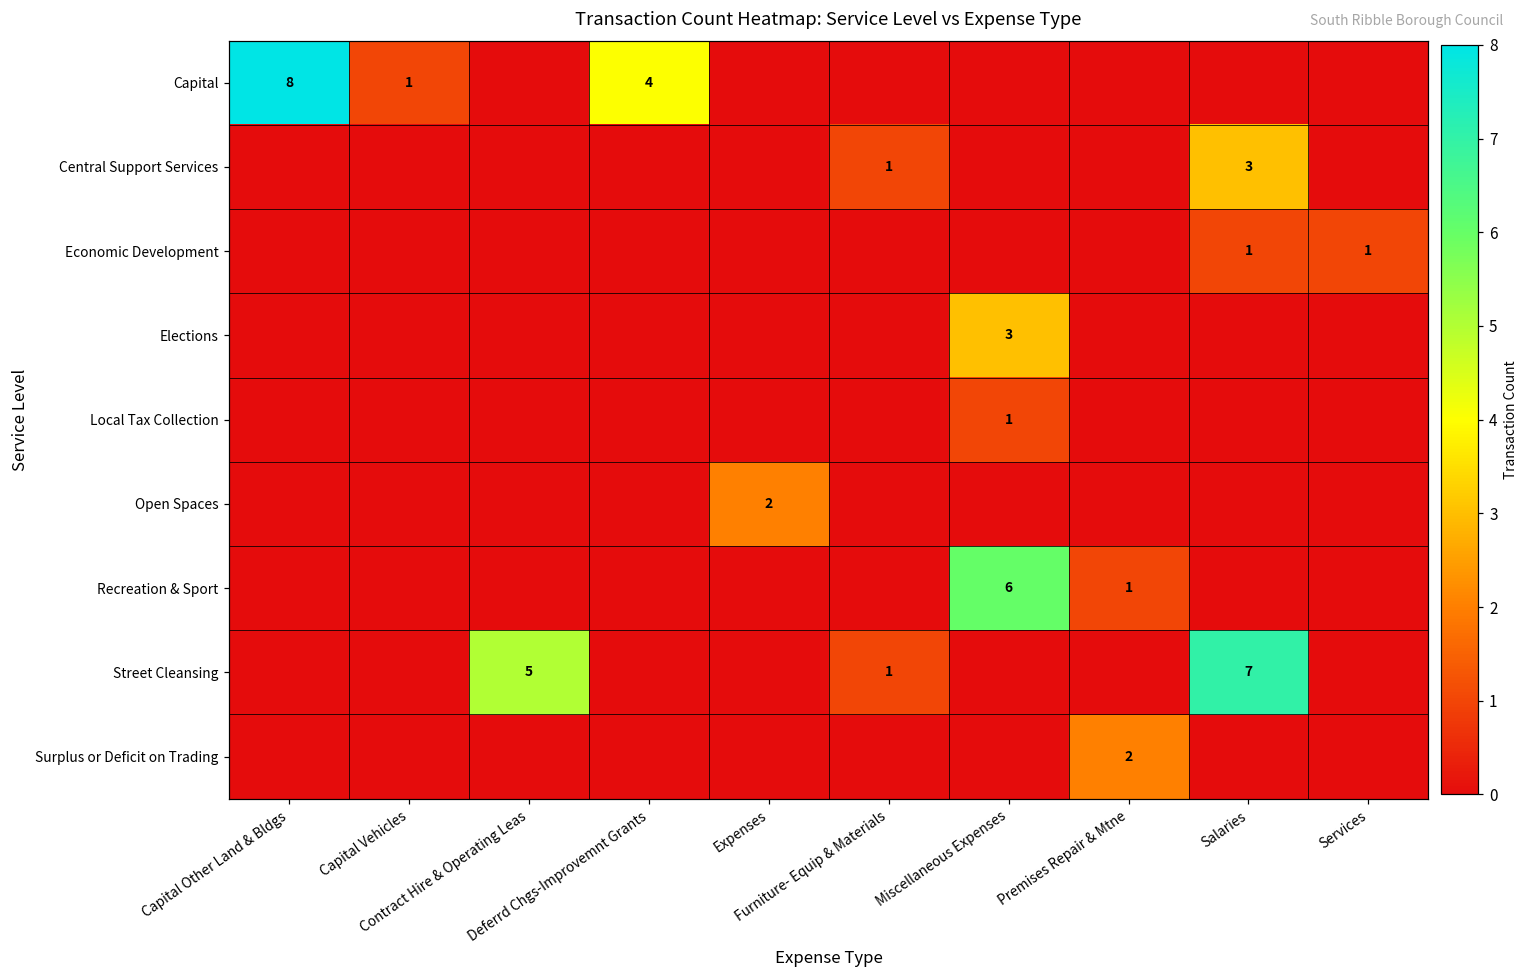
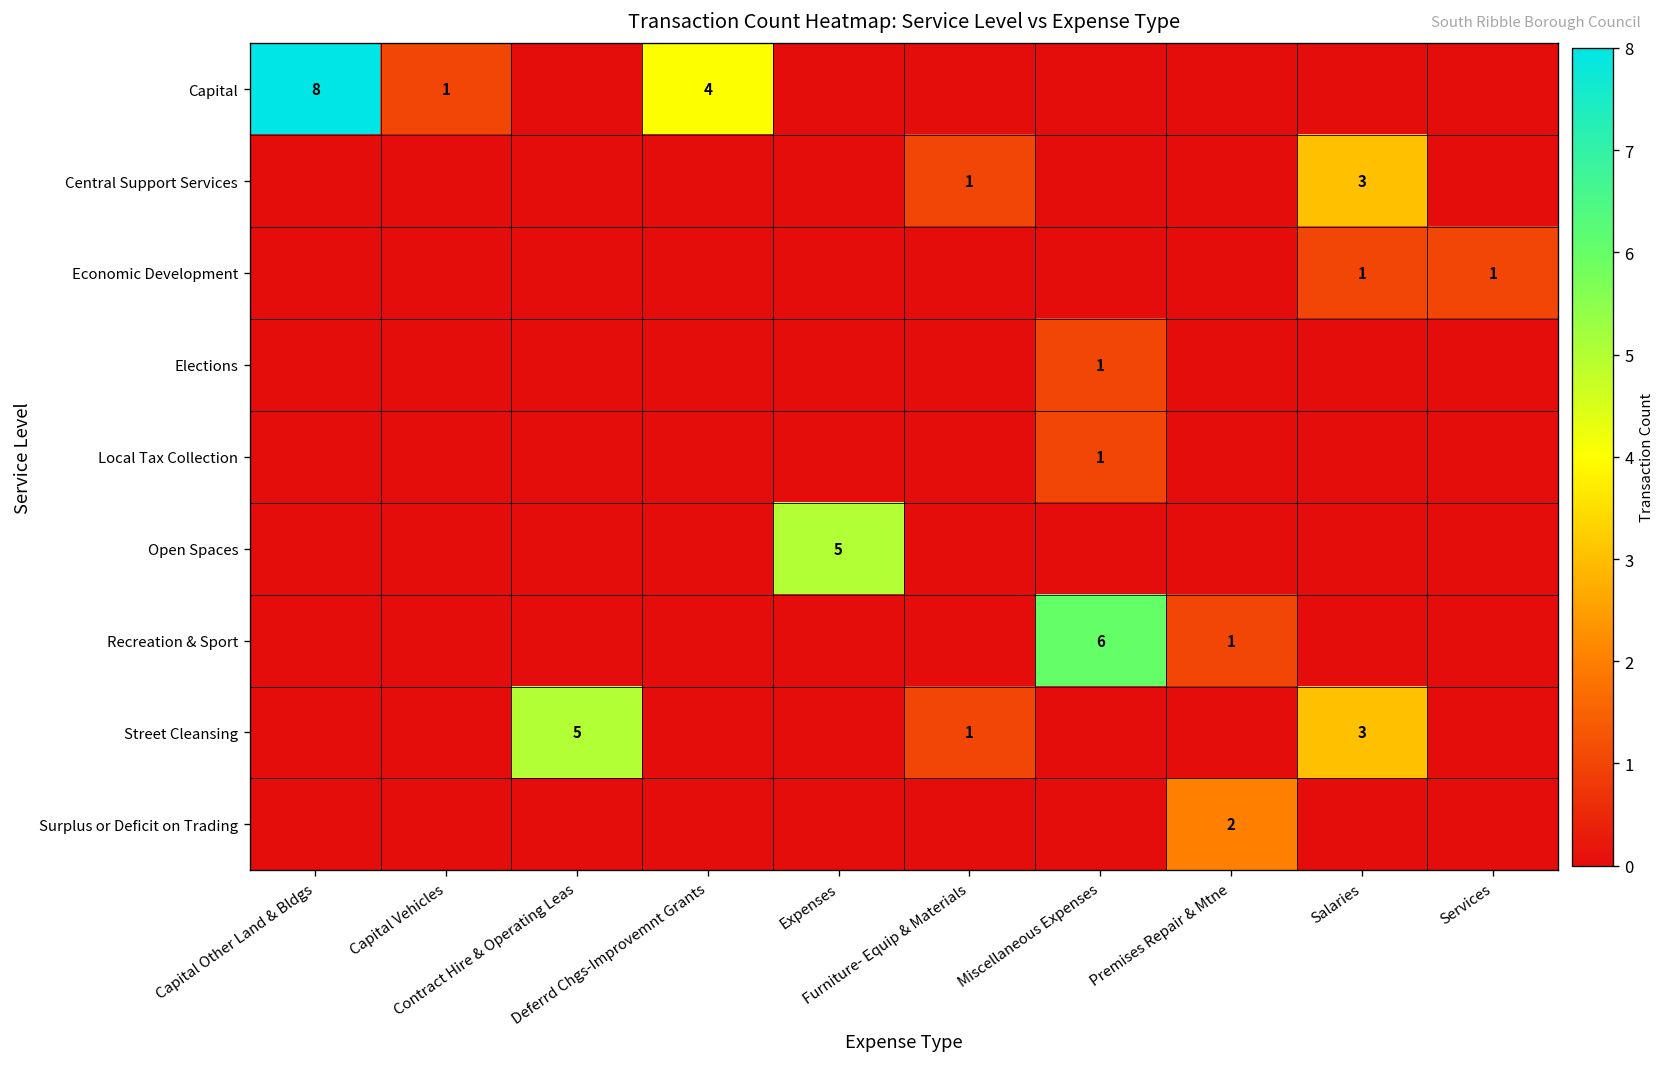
  {
    "Capital": {
      "Capital Other Land & Bldgs": 8,
      "Capital Vehicles": 1,
      "Deferrd Chgs-Improvemnt Grants": 4
    },
    "Central Support Services": {
      "Furniture- Equip & Materials": 1,
      "Salaries": 3
    },
    "Economic Development": {
      "Salaries": 1,
      "Services": 1
    },
    "Elections": {
-     "Miscellaneous Expenses": 3
+     "Miscellaneous Expenses": 1
    },
    "Local Tax Collection": {
      "Miscellaneous Expenses": 1
    },
    "Open Spaces": {
-     "Expenses": 2
+     "Expenses": 5
    },
    "Recreation & Sport": {
      "Miscellaneous Expenses": 6,
      "Premises Repair & Mtne": 1
    },
    "Street Cleansing": {
      "Contract Hire & Operating Leas": 5,
      "Furniture- Equip & Materials": 1,
-     "Salaries": 7
+     "Salaries": 3
    },
    "Surplus or Deficit on Trading": {
      "Premises Repair & Mtne": 2
    }
  }
